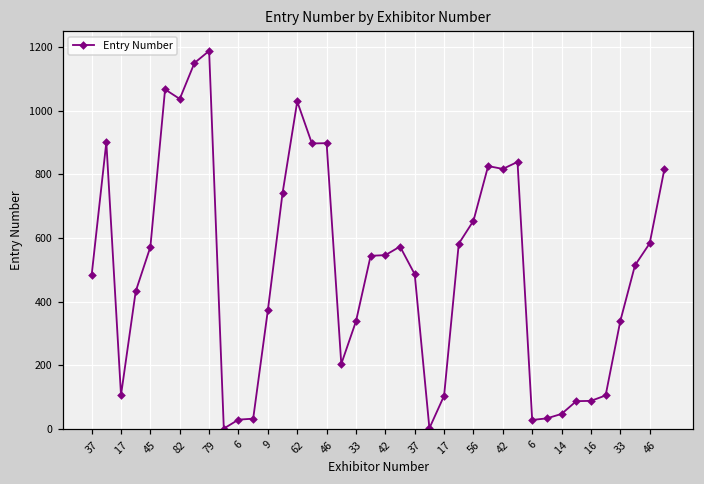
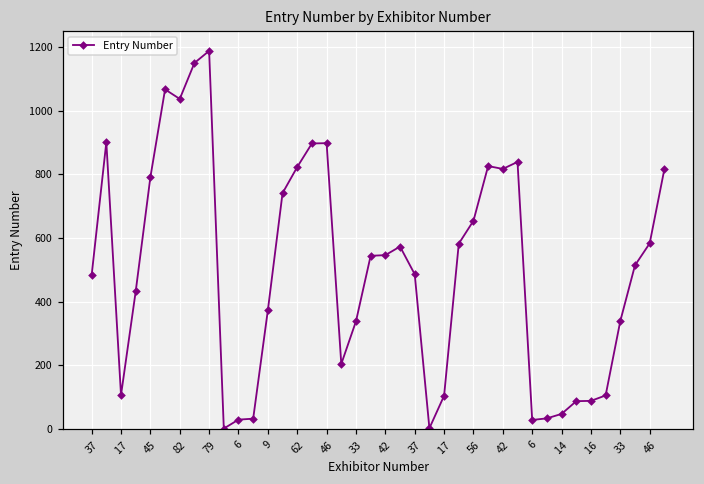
  {
-   "45": 570,
+   "45": 790,
    "82": 1040,
    "79": 1190,
-   "62": 1030,
+   "62": 820,
    "56": 650,
    "14": 50,
    "16": 90
  }
